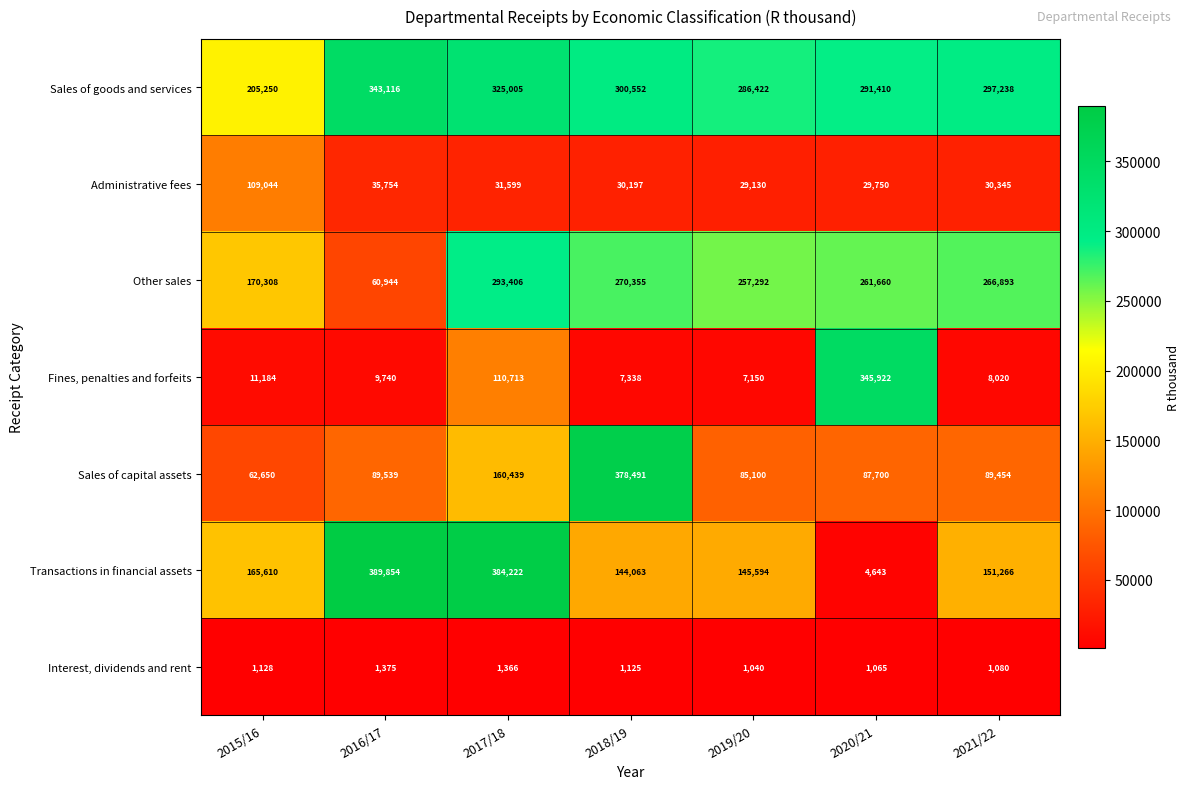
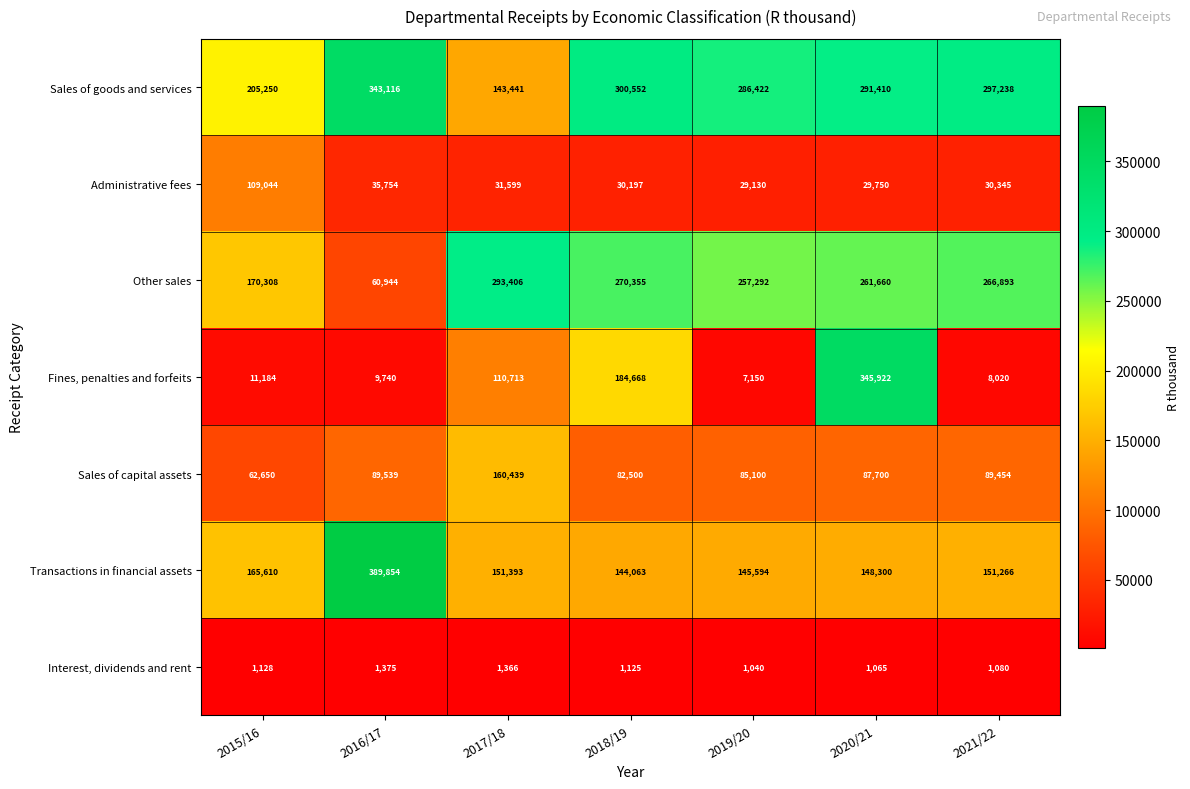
  {
    "Sales of goods and services": {
      "2015/16": "205,250",
      "2016/17": "343,116",
-     "2017/18": "325,005",
+     "2017/18": "143,441",
      "2018/19": "300,552",
      "2019/20": "286,422",
      "2020/21": "291,410",
      "2021/22": "297,238"
    },
    "Administrative fees": {
      "2015/16": "109,044",
      "2016/17": "35,754",
      "2017/18": "31,599",
      "2018/19": "30,197",
      "2019/20": "29,130",
      "2020/21": "29,750",
      "2021/22": "30,345"
    },
    "Other sales": {
      "2015/16": "170,308",
      "2016/17": "60,944",
      "2017/18": "293,406",
      "2018/19": "270,355",
      "2019/20": "257,292",
      "2020/21": "261,660",
      "2021/22": "266,893"
    },
    "Fines, penalties and forfeits": {
      "2015/16": "11,184",
      "2016/17": "9,740",
      "2017/18": "110,713",
-     "2018/19": "7,338",
+     "2018/19": "184,668",
      "2019/20": "7,150",
      "2020/21": "345,922",
      "2021/22": "8,020"
    },
    "Sales of capital assets": {
      "2015/16": "62,650",
      "2016/17": "89,539",
      "2017/18": "160,439",
-     "2018/19": "378,491",
+     "2018/19": "82,500",
      "2019/20": "85,100",
      "2020/21": "87,700",
      "2021/22": "89,454"
    },
    "Transactions in financial assets": {
      "2015/16": "165,610",
      "2016/17": "389,854",
-     "2017/18": "384,222",
+     "2017/18": "151,393",
      "2018/19": "144,063",
      "2019/20": "145,594",
-     "2020/21": "4,643",
+     "2020/21": "148,300",
      "2021/22": "151,266"
    },
    "Interest, dividends and rent": {
      "2015/16": "1,128",
      "2016/17": "1,375",
      "2017/18": "1,366",
      "2018/19": "1,125",
      "2019/20": "1,040",
      "2020/21": "1,065",
      "2021/22": "1,080"
    }
  }
